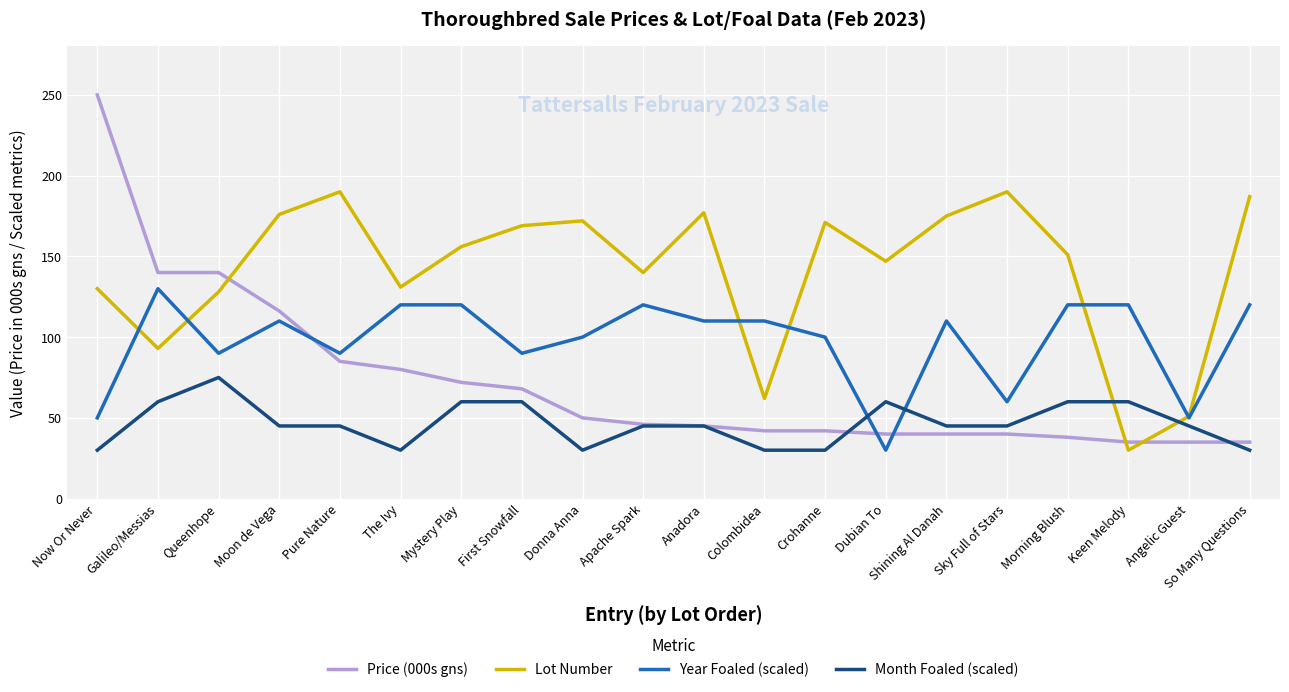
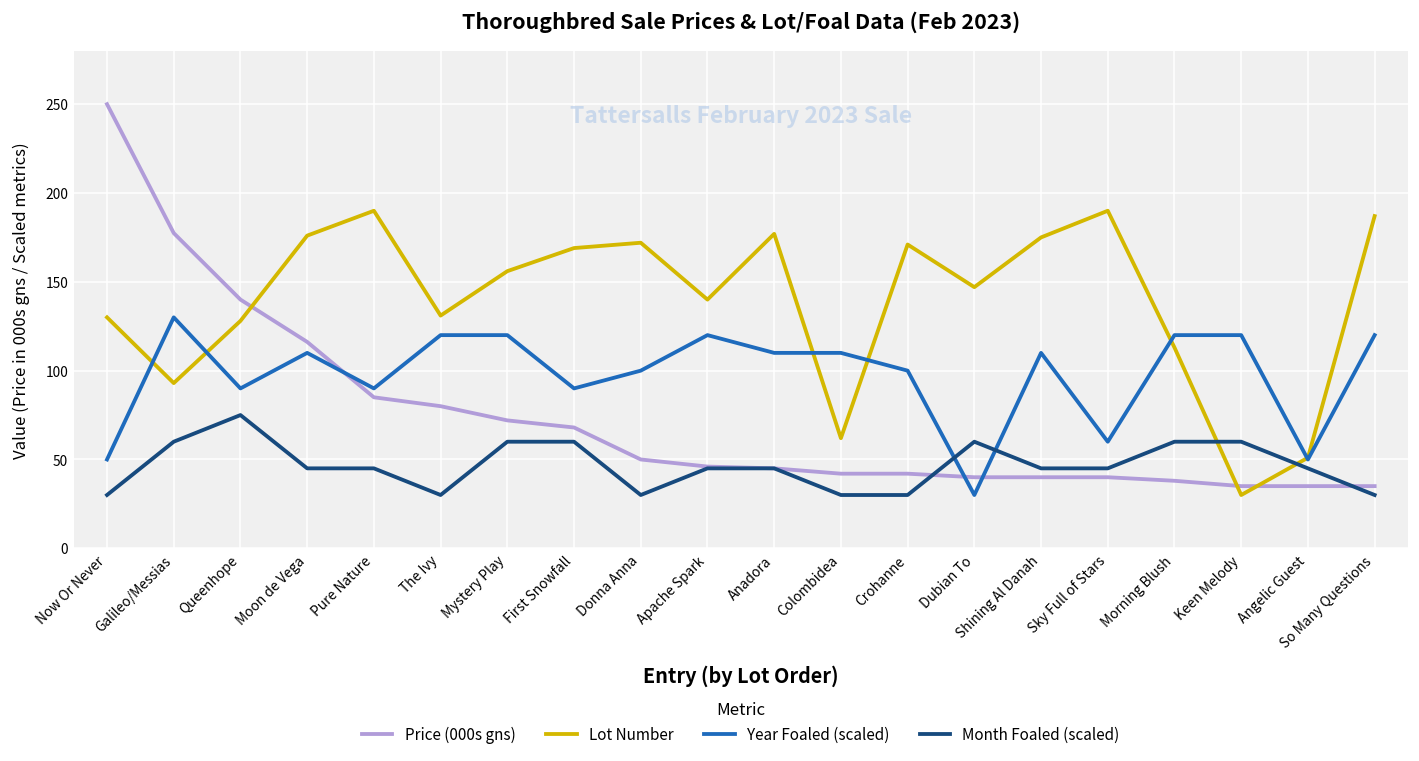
  {
    "Price (000s gns)": {
      "Now Or Never": 250,
-     "Galileo/Messias": 140,
+     "Galileo/Messias": 177,
      "Queenhope": 140,
      "Moon de Vega": 116,
      "Pure Nature": 85,
      "The Ivy": 80,
      "Mystery Play": 72,
      "First Snowfall": 68,
      "Donna Anna": 50,
      "Colombidea": 42,
      "Crohanne": 42,
      "Dubian To": 40,
      "Shining Al Danah": 40,
      "Sky Full of Stars": 40,
      "Morning Blush": 38,
      "Keen Melody": 35,
      "Angelic Guest": 35,
      "So Many Questions": 35
    },
    "Lot Number": {
      "Now Or Never": 130,
      "Galileo/Messias": 93,
      "Queenhope": 128,
      "Moon de Vega": 176,
      "Pure Nature": 190,
      "The Ivy": 131,
      "Mystery Play": 156,
      "First Snowfall": 169,
      "Donna Anna": 172,
      "Apache Spark": 140,
      "Anadora": 177,
      "Colombidea": 62,
      "Crohanne": 171,
      "Dubian To": 147,
      "Shining Al Danah": 175,
      "Sky Full of Stars": 190,
-     "Morning Blush": 151,
+     "Morning Blush": 113,
      "Keen Melody": 30,
      "So Many Questions": 187
    },
    "Year Foaled (scaled)": {
      "Now Or Never": 50,
      "Galileo/Messias": 130,
      "Queenhope": 90,
      "Moon de Vega": 110,
      "Pure Nature": 90,
      "The Ivy": 120,
      "Mystery Play": 120,
      "First Snowfall": 90,
      "Donna Anna": 100,
      "Apache Spark": 120,
      "Anadora": 110,
      "Colombidea": 110,
      "Crohanne": 100,
      "Dubian To": 30,
      "Shining Al Danah": 110,
      "Sky Full of Stars": 60,
      "Morning Blush": 120,
      "Keen Melody": 120,
      "So Many Questions": 120
    },
    "Month Foaled (scaled)": {
      "Now Or Never": 30,
      "Galileo/Messias": 60,
      "Queenhope": 75,
      "Moon de Vega": 45,
      "Pure Nature": 45,
      "The Ivy": 30,
      "Mystery Play": 60,
      "First Snowfall": 60,
      "Donna Anna": 30,
      "Colombidea": 30,
      "Crohanne": 30,
      "Dubian To": 60,
      "Shining Al Danah": 45,
      "Sky Full of Stars": 45,
      "Morning Blush": 60,
      "Keen Melody": 60,
      "Angelic Guest": 45,
      "So Many Questions": 30
    }
  }
